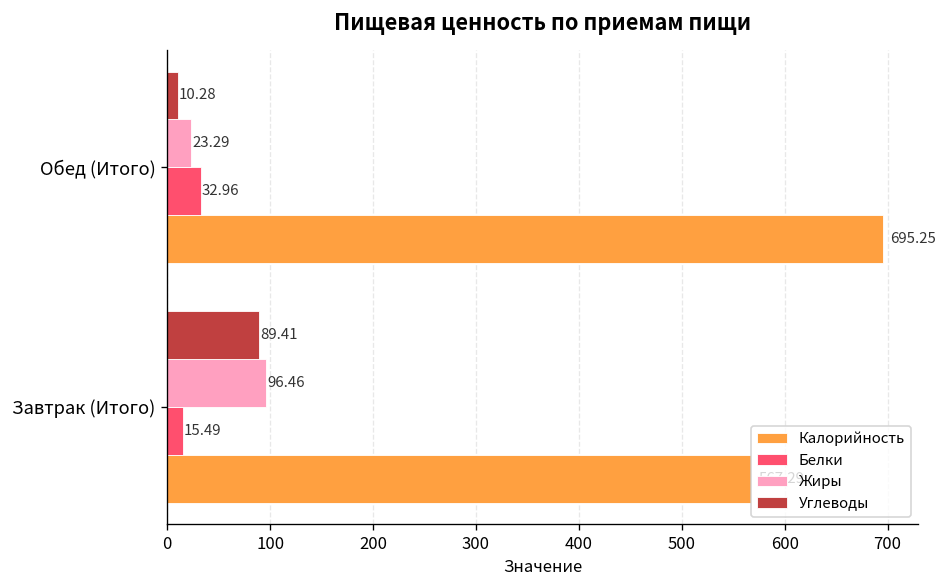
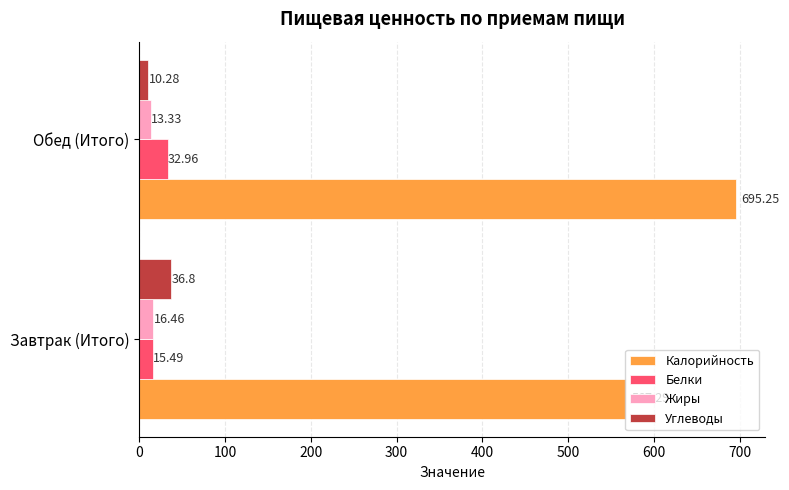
  {
    "Калорийность": {
      "Обед (Итого)": 695.25
    },
    "Белки": {
      "Обед (Итого)": 32.96,
      "Завтрак (Итого)": 15.49
    },
    "Жиры": {
-     "Обед (Итого)": 23.29,
-     "Завтрак (Итого)": 96.46
+     "Обед (Итого)": 13.33,
+     "Завтрак (Итого)": 16.46
    },
    "Углеводы": {
      "Обед (Итого)": 10.28,
-     "Завтрак (Итого)": 89.41
+     "Завтрак (Итого)": 36.8
    }
  }
